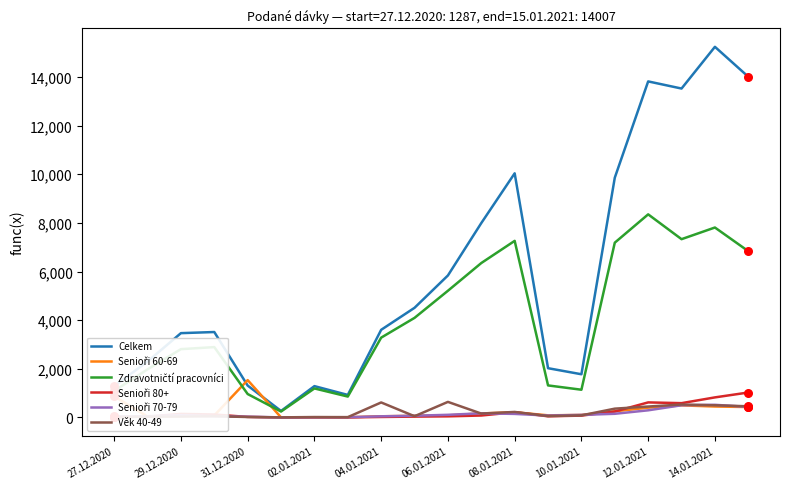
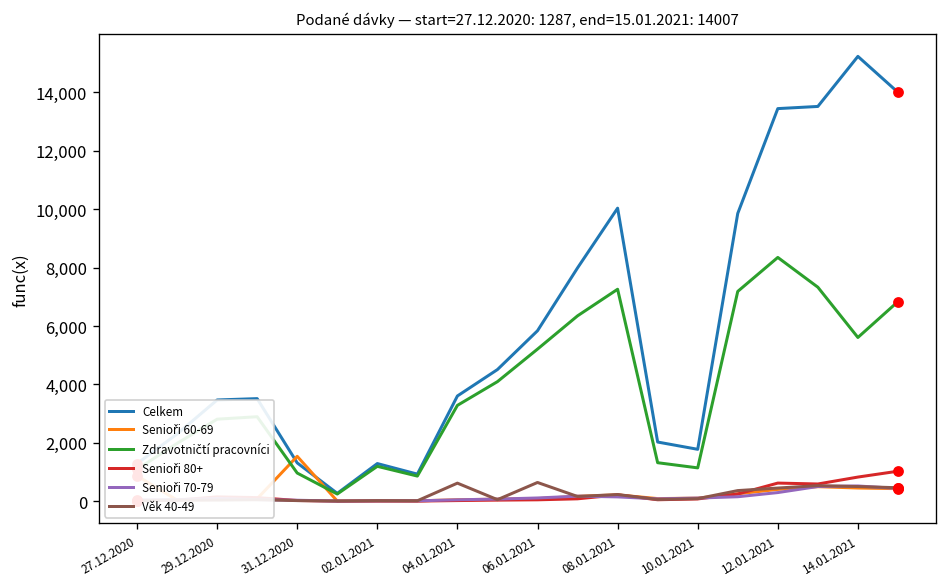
  {
    "Celkem": {
      "29.12.2020": "3,500",
      "31.12.2020": "1,300",
      "04.01.2021": "3,600",
      "06.01.2021": "5,800",
      "08.01.2021": "10,000",
      "10.01.2021": "1,800",
-     "12.01.2021": "13,800",
+     "12.01.2021": "13,400",
      "14.01.2021": "15,200"
    },
    "Senioři 60-69": {
      "31.12.2020": "1,500"
    },
    "Zdravotničtí pracovníci": {
      "31.12.2020": "1,000",
      "04.01.2021": "3,300",
      "06.01.2021": "5,200",
      "08.01.2021": "7,300",
      "10.01.2021": "1,100",
      "12.01.2021": "8,400",
-     "14.01.2021": "7,800"
+     "14.01.2021": "5,600"
    },
    "Senioři 80+": {
      "12.01.2021": "600",
      "14.01.2021": "800"
    },
    "Senioři 70-79": {
      "12.01.2021": "300"
    },
    "Věk 40-49": {
      "04.01.2021": "600",
      "06.01.2021": "600"
    }
  }
